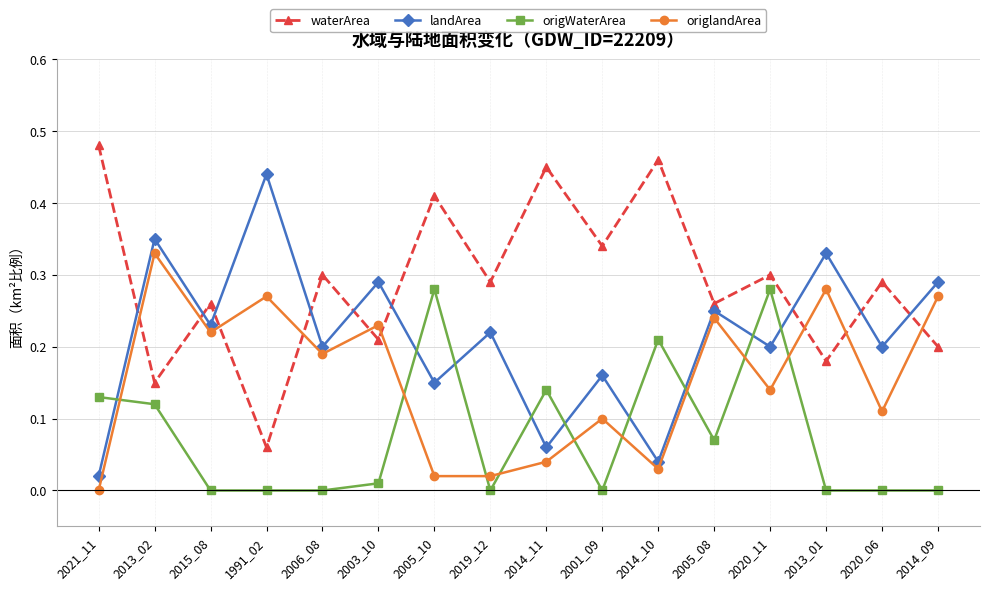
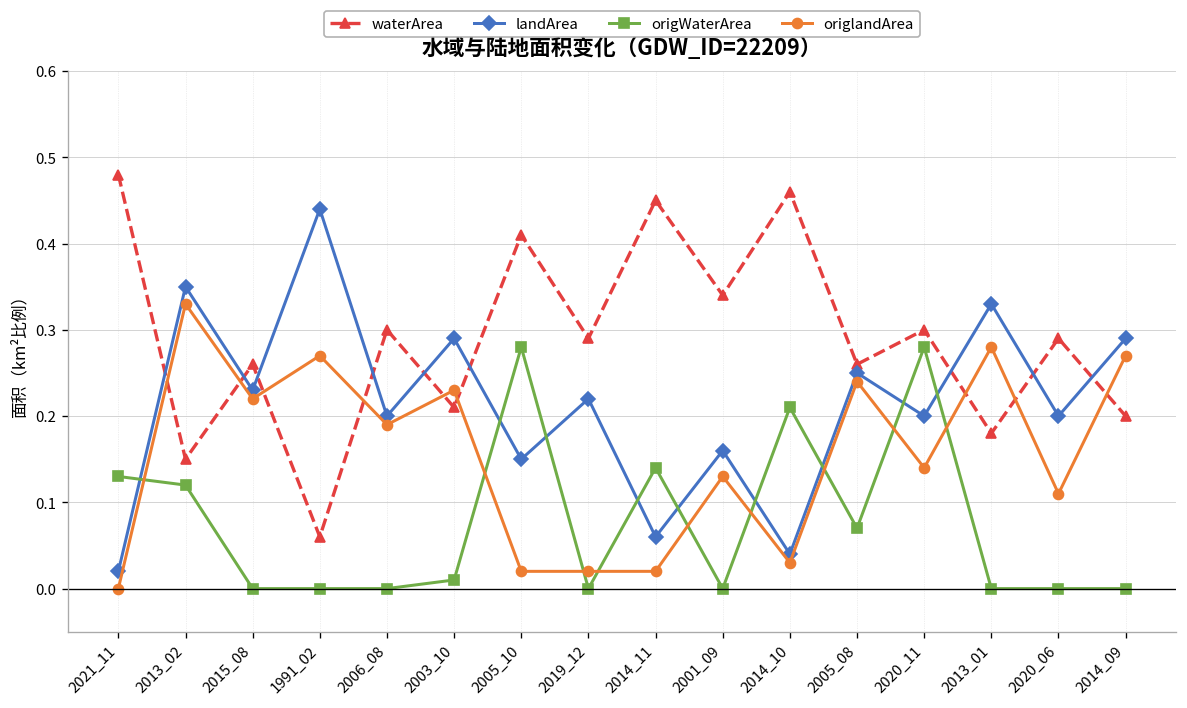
  {
    "waterArea": {
      "2021_11": 0.48,
      "2013_02": 0.15,
      "2015_08": 0.26,
      "1991_02": 0.06,
      "2006_08": 0.30,
      "2003_10": 0.21,
      "2005_10": 0.41,
      "2019_12": 0.29,
      "2014_11": 0.45,
      "2001_09": 0.34,
      "2014_10": 0.46,
      "2005_08": 0.26,
      "2020_11": 0.30,
      "2013_01": 0.18,
      "2020_06": 0.29,
      "2014_09": 0.20
    },
    "landArea": {
      "2021_11": 0.02,
      "2013_02": 0.35,
      "2015_08": 0.23,
      "1991_02": 0.44,
      "2006_08": 0.20,
      "2003_10": 0.29,
      "2005_10": 0.15,
      "2019_12": 0.22,
      "2014_11": 0.06,
      "2001_09": 0.16,
      "2014_10": 0.04,
      "2005_08": 0.25,
      "2020_11": 0.20,
      "2013_01": 0.33,
      "2020_06": 0.20,
      "2014_09": 0.29
    },
    "origWaterArea": {
      "2021_11": 0.13,
      "2013_02": 0.12,
      "2015_08": 0.00,
      "1991_02": 0.00,
      "2006_08": 0.00,
      "2003_10": 0.01,
      "2005_10": 0.28,
      "2019_12": 0.00,
      "2014_11": 0.14,
      "2001_09": 0.00,
      "2014_10": 0.21,
      "2005_08": 0.07,
      "2020_11": 0.28,
      "2013_01": 0.00,
      "2020_06": 0.00,
      "2014_09": 0.00
    },
    "origlandArea": {
      "2021_11": 0.00,
      "2013_02": 0.33,
      "2015_08": 0.22,
      "1991_02": 0.27,
      "2006_08": 0.19,
      "2003_10": 0.23,
      "2005_10": 0.02,
      "2019_12": 0.02,
-     "2014_11": 0.04,
-     "2001_09": 0.10,
+     "2014_11": 0.02,
+     "2001_09": 0.13,
      "2014_10": 0.03,
      "2005_08": 0.24,
      "2020_11": 0.14,
      "2013_01": 0.28,
      "2020_06": 0.11,
      "2014_09": 0.27
    }
  }
